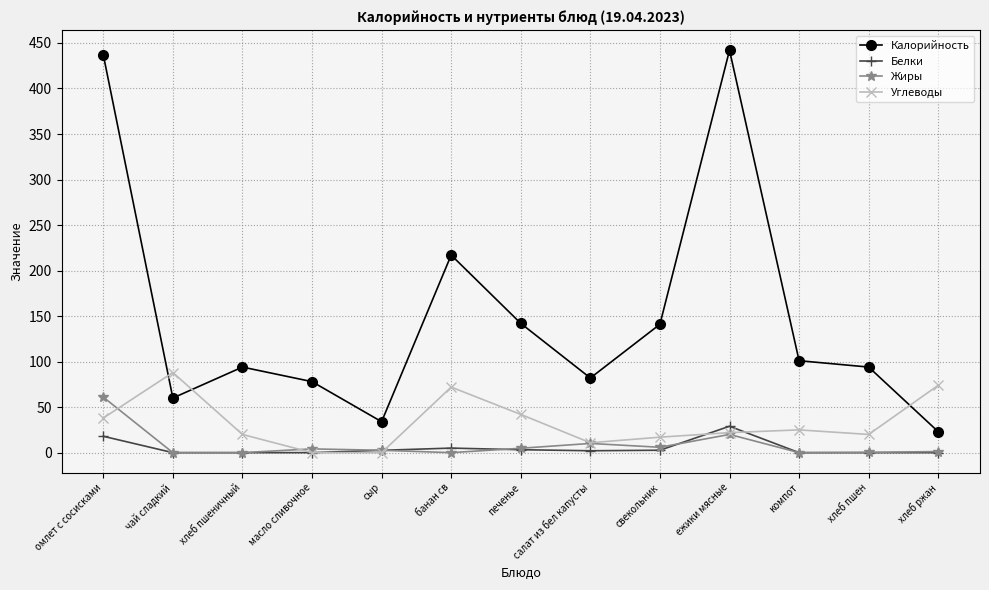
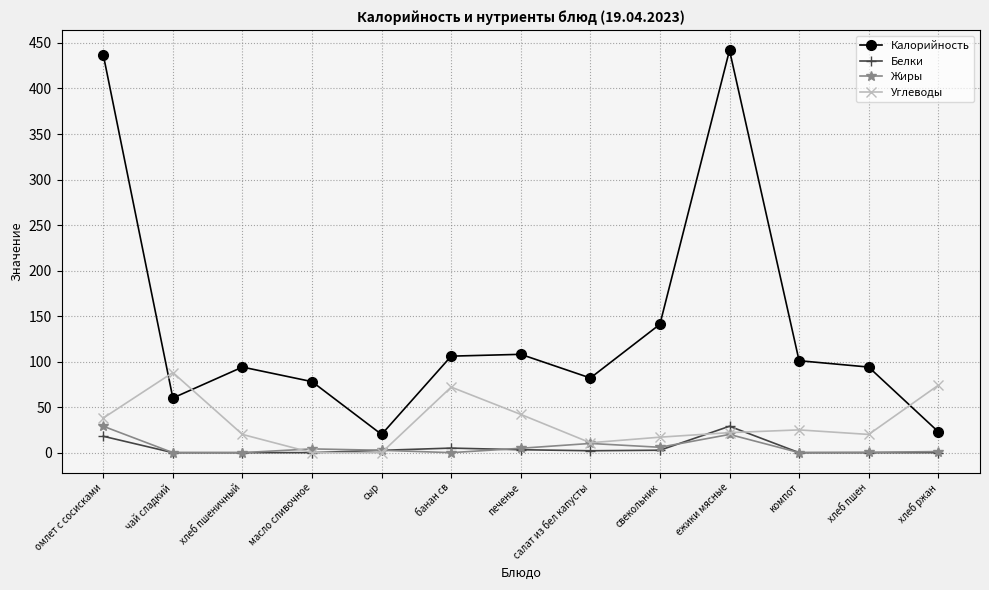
  {
    "Калорийность": {
      "омлет с сосисками": 440,
      "чай сладкий": 60,
      "хлеб пшеничный": 90,
      "масло сливочное": 80,
-     "сыр": 30,
-     "банан св": 220,
-     "печенье": 140,
+     "сыр": 20,
+     "банан св": 110,
+     "печенье": 110,
      "салат из бел капусты": 80,
      "свекольник": 140,
      "ежики мясные": 440,
      "компот": 100,
      "хлеб пшен": 90,
      "хлеб ржан": 20
    },
    "Белки": {
      "омлет с сосисками": 20,
      "банан св": 10,
      "салат из бел капусты": 0,
      "свекольник": 0,
      "ежики мясные": 30
    },
    "Жиры": {
-     "омлет с сосисками": 60,
+     "омлет с сосисками": 30,
      "масло сливочное": 0,
      "банан св": 0,
      "свекольник": 10
    },
    "Углеводы": {
      "омлет с сосисками": 40,
      "чай сладкий": 90,
      "хлеб пшеничный": 20,
      "банан св": 70,
      "печенье": 40,
      "свекольник": 20,
      "компот": 30,
      "хлеб пшен": 20,
      "хлеб ржан": 70
    }
  }
